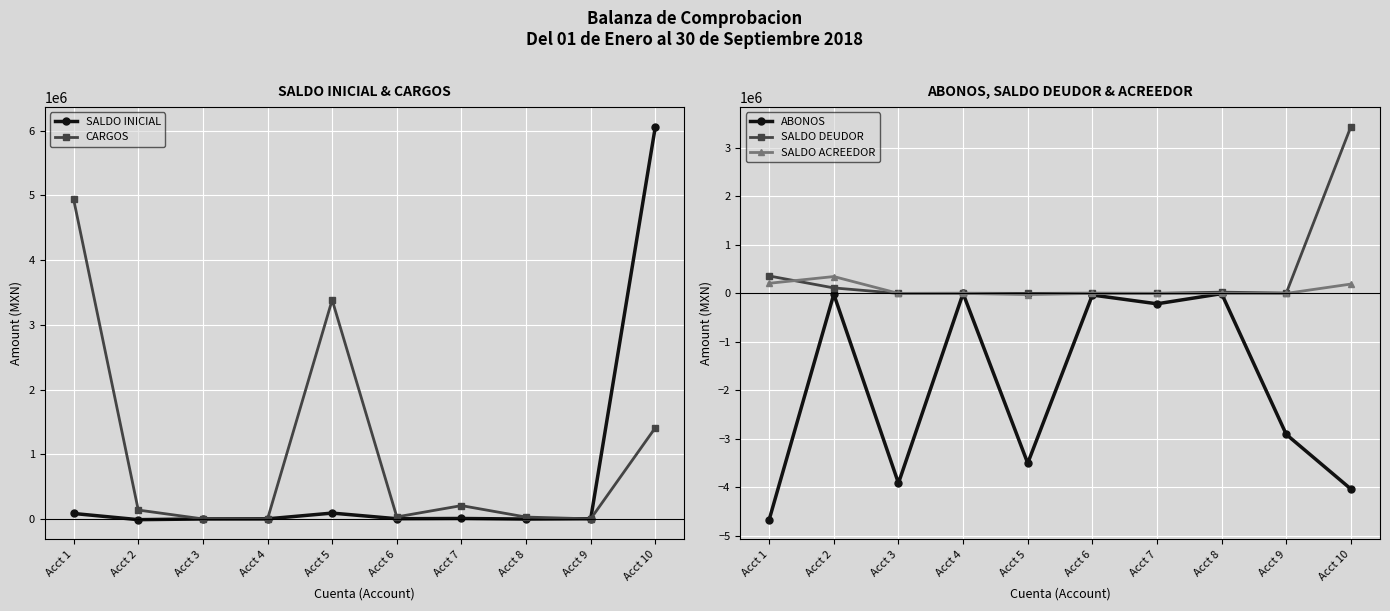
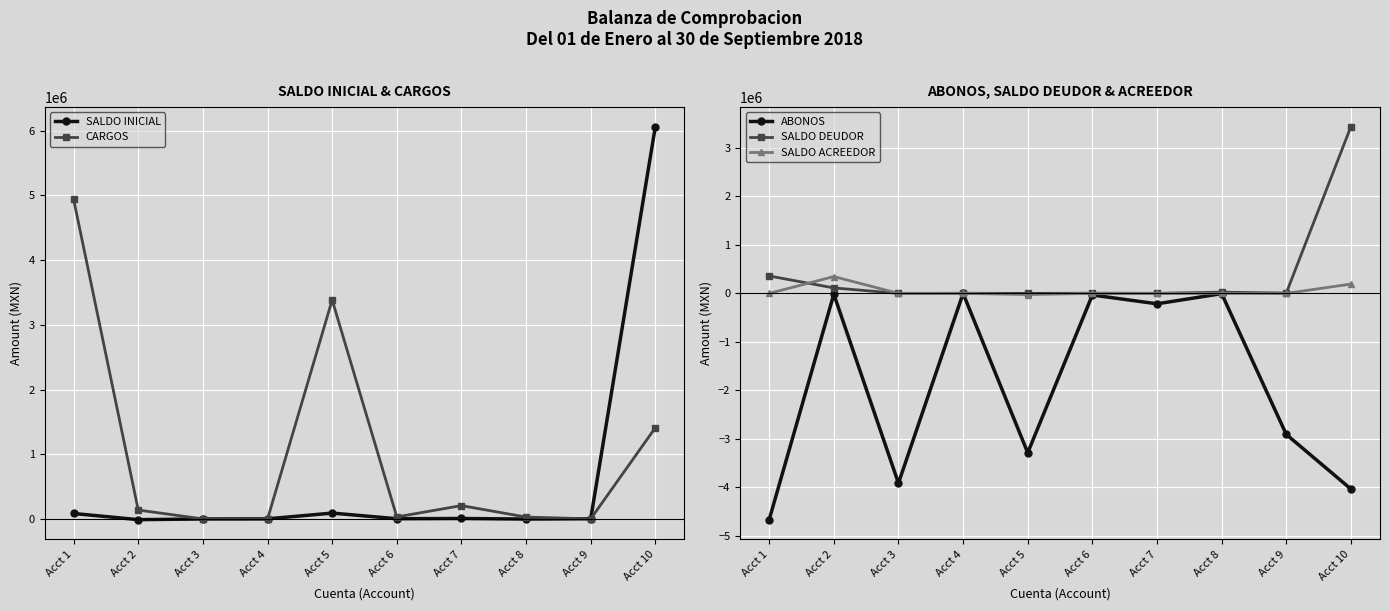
  {
    "SALDO INICIAL & CARGOS": {
      "SALDO INICIAL": {
        "Acct 1": 100000,
        "Acct 2": 0,
        "Acct 5": 100000,
        "Acct 7": 0,
        "Acct 10": 6100000
      },
      "CARGOS": {
        "Acct 1": 4900000,
        "Acct 2": 100000,
        "Acct 5": 3400000,
        "Acct 7": 200000,
        "Acct 10": 1400000
      }
    },
    "ABONOS, SALDO DEUDOR & ACREEDOR": {
      "ABONOS": {
        "Acct 1": -4700000,
        "Acct 2": 0,
        "Acct 3": -3900000,
-       "Acct 5": -3500000,
+       "Acct 5": -3300000,
        "Acct 7": -200000,
        "Acct 9": -2900000,
        "Acct 10": -4000000
      },
      "SALDO DEUDOR": {
        "Acct 1": 400000,
        "Acct 2": 100000,
        "Acct 10": 3400000
      },
      "SALDO ACREEDOR": {
-       "Acct 1": 200000,
+       "Acct 1": 0,
        "Acct 2": 300000,
        "Acct 10": 200000
      }
    }
  }
